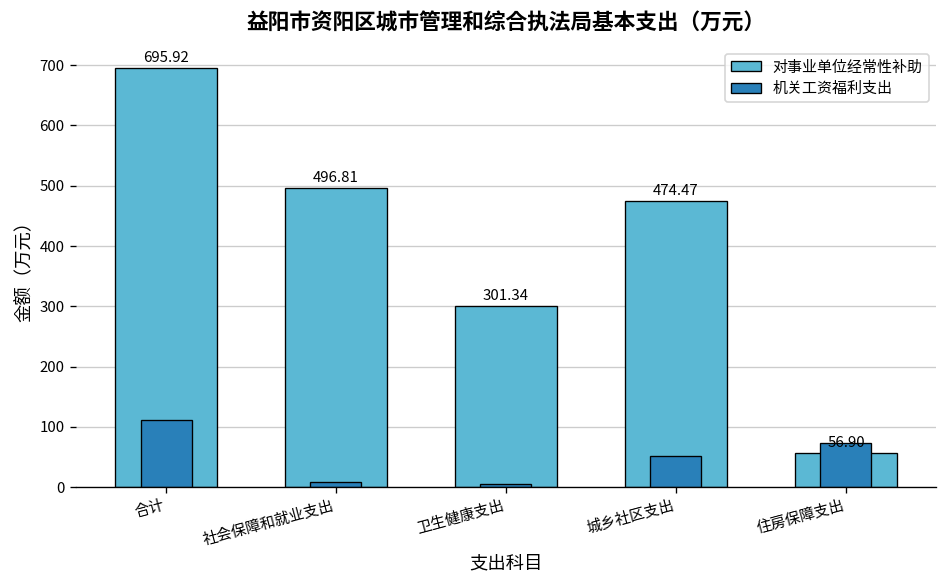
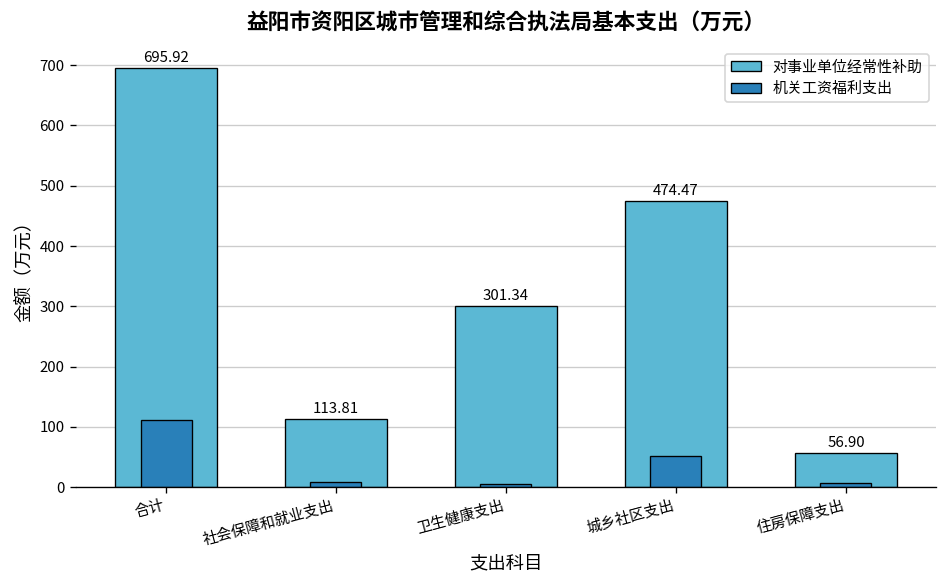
  {
    "对事业单位经常性补助": {
      "合计": 695.92,
-     "社会保障和就业支出": 496.81,
+     "社会保障和就业支出": 113.81,
      "卫生健康支出": 301.34,
      "城乡社区支出": 474.47
    },
    "机关工资福利支出": {
-     "住房保障支出": 70
+     "住房保障支出": 10
    }
  }
